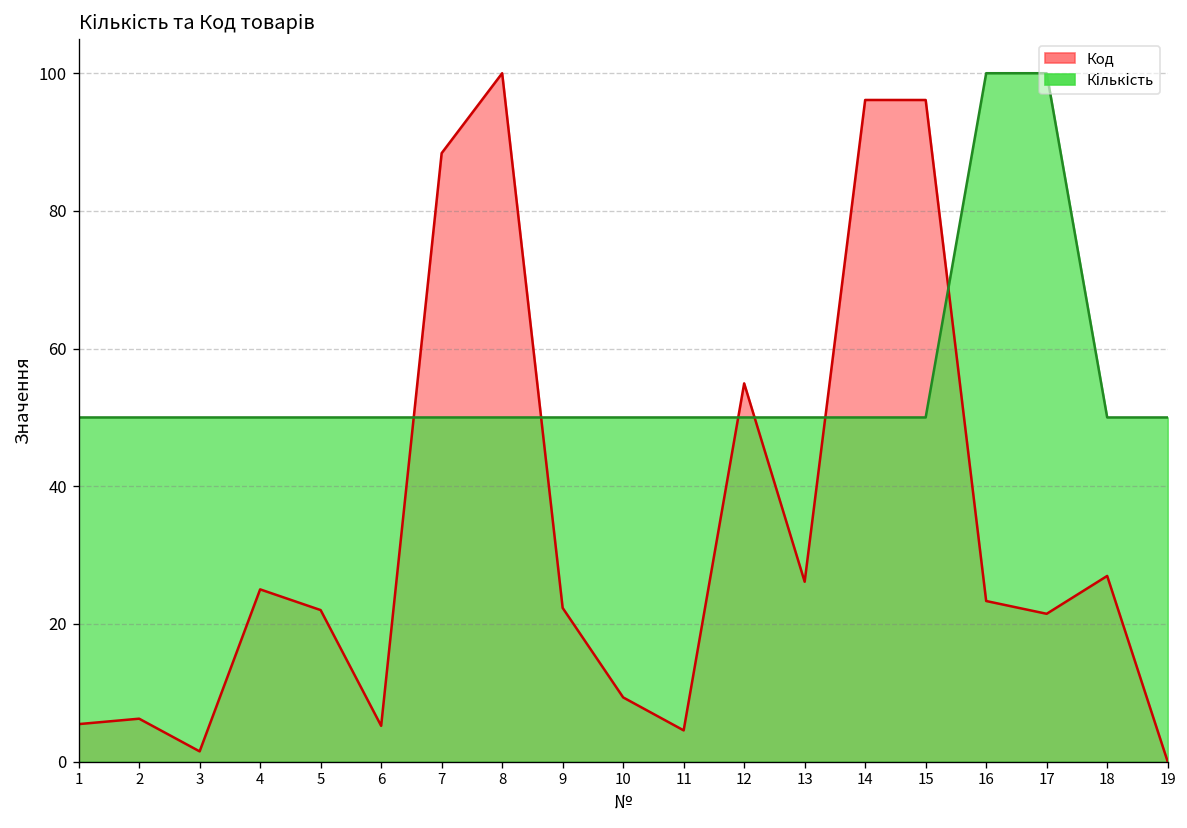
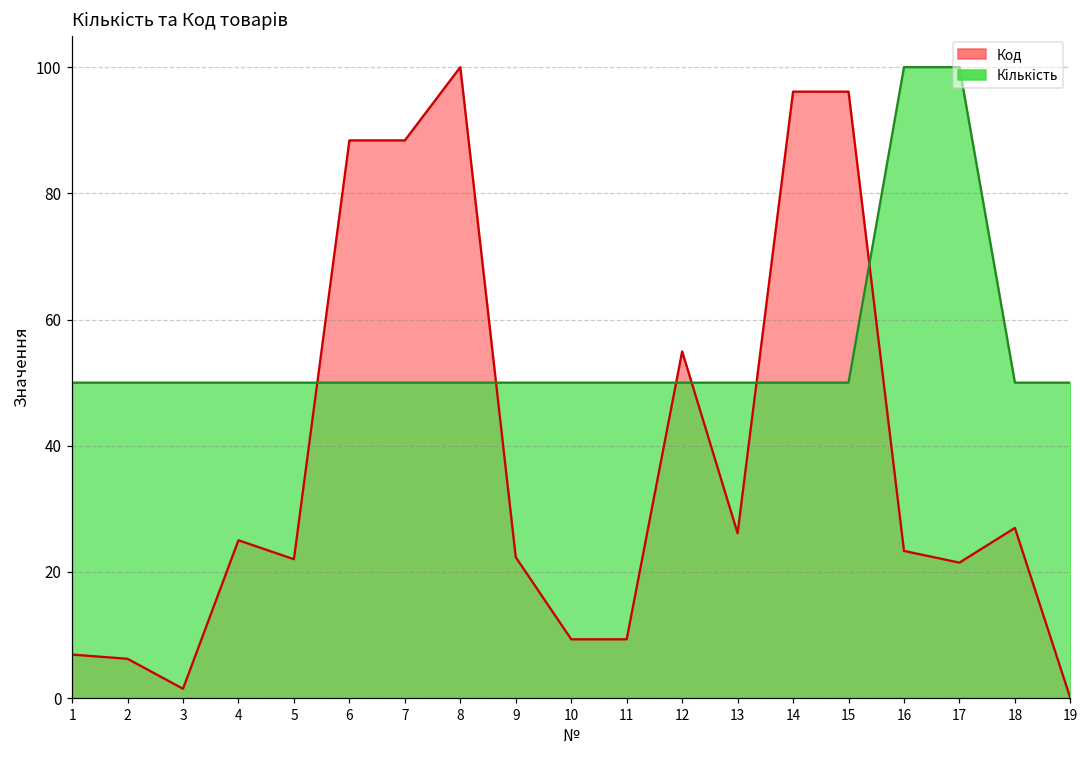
  {
    "Код": {
-     "1": 5,
+     "1": 7,
      "2": 6,
      "3": 1,
      "4": 25,
      "5": 22,
-     "6": 5,
+     "6": 88,
      "7": 88,
      "8": 100,
      "9": 22,
      "10": 9,
-     "11": 5,
+     "11": 9,
      "12": 55,
      "13": 26,
      "14": 96,
      "15": 96,
      "16": 23,
      "17": 21,
      "18": 27,
      "19": 0
    },
    "Кількість": {
      "1": 50,
      "2": 50,
      "3": 50,
      "4": 50,
      "5": 50,
      "6": 50,
      "7": 50,
      "8": 50,
      "9": 50,
      "10": 50,
      "11": 50,
      "12": 50,
      "13": 50,
      "14": 50,
      "15": 50,
      "16": 100,
      "18": 50,
      "19": 50
    }
  }
